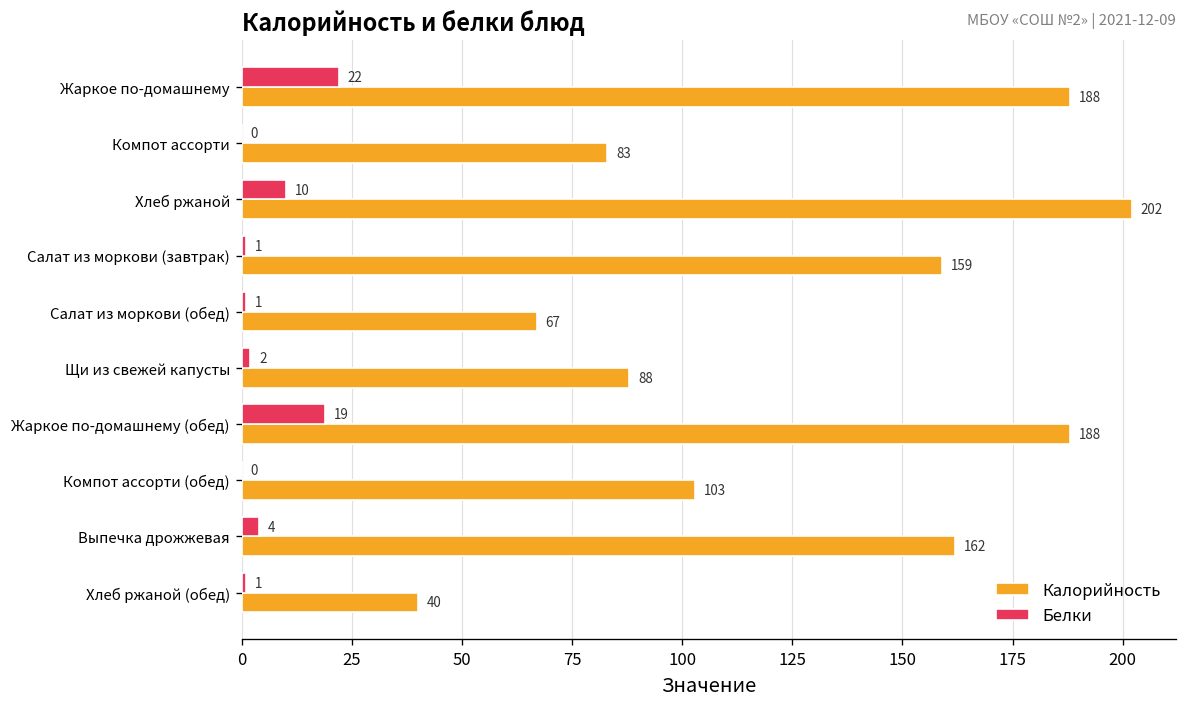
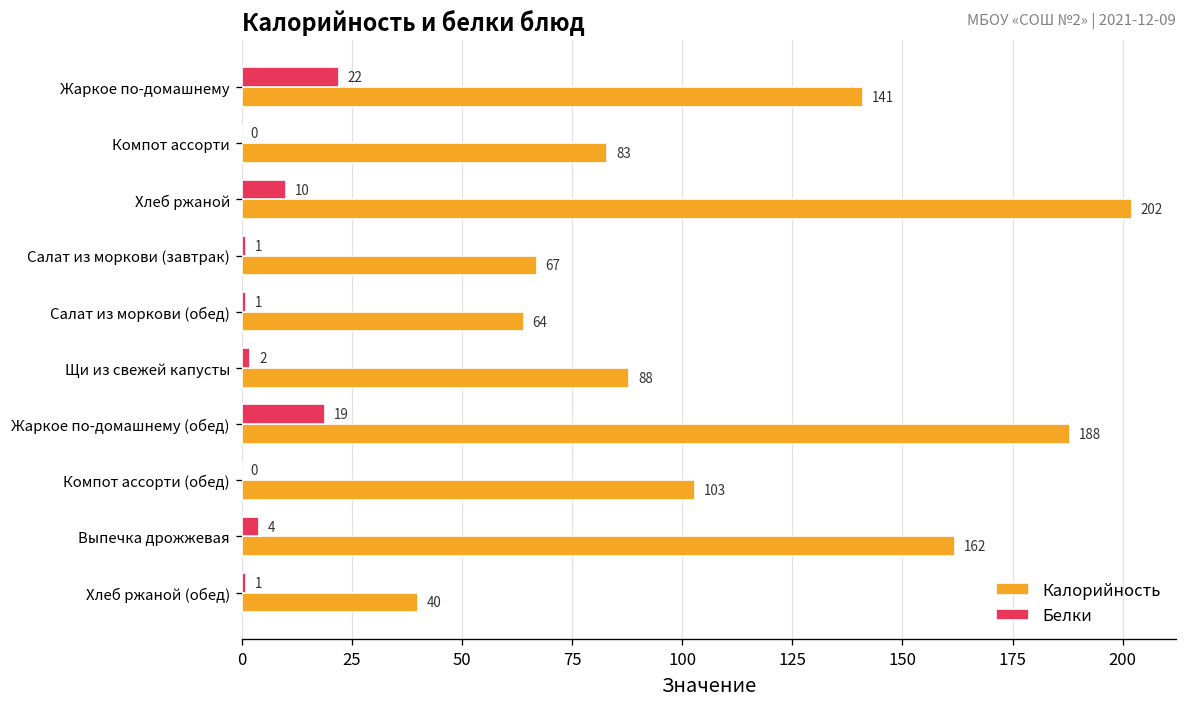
  {
    "Калорийность": {
-     "Жаркое по-домашнему": 188,
+     "Жаркое по-домашнему": 141,
      "Компот ассорти": 83,
      "Хлеб ржаной": 202,
-     "Салат из моркови (завтрак)": 159,
-     "Салат из моркови (обед)": 67,
+     "Салат из моркови (завтрак)": 67,
+     "Салат из моркови (обед)": 64,
      "Щи из свежей капусты": 88,
      "Жаркое по-домашнему (обед)": 188,
      "Компот ассорти (обед)": 103,
      "Выпечка дрожжевая": 162,
      "Хлеб ржаной (обед)": 40
    },
    "Белки": {
      "Жаркое по-домашнему": 22,
      "Компот ассорти": 0,
      "Хлеб ржаной": 10,
      "Салат из моркови (завтрак)": 1,
      "Салат из моркови (обед)": 1,
      "Щи из свежей капусты": 2,
      "Жаркое по-домашнему (обед)": 19,
      "Компот ассорти (обед)": 0,
      "Выпечка дрожжевая": 4,
      "Хлеб ржаной (обед)": 1
    }
  }
